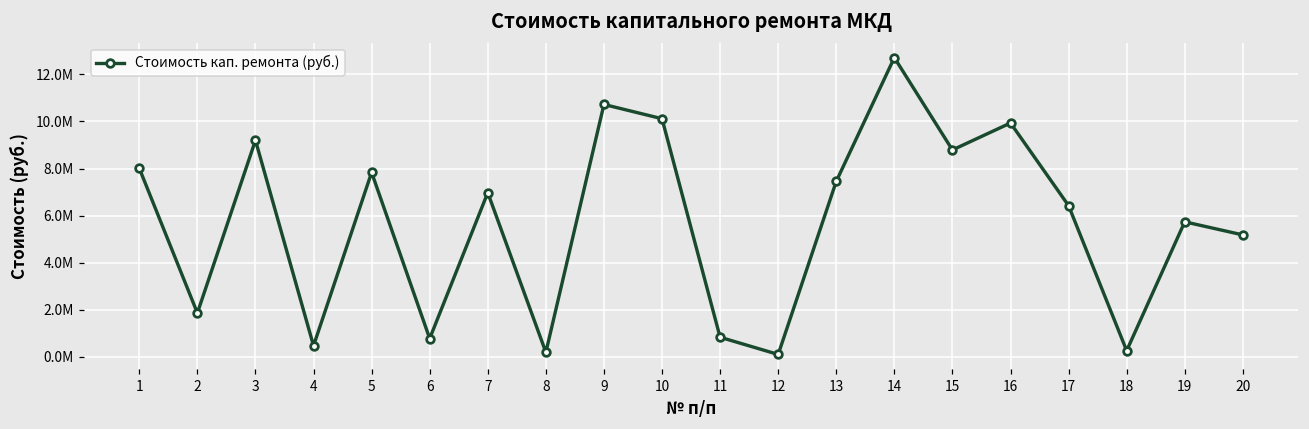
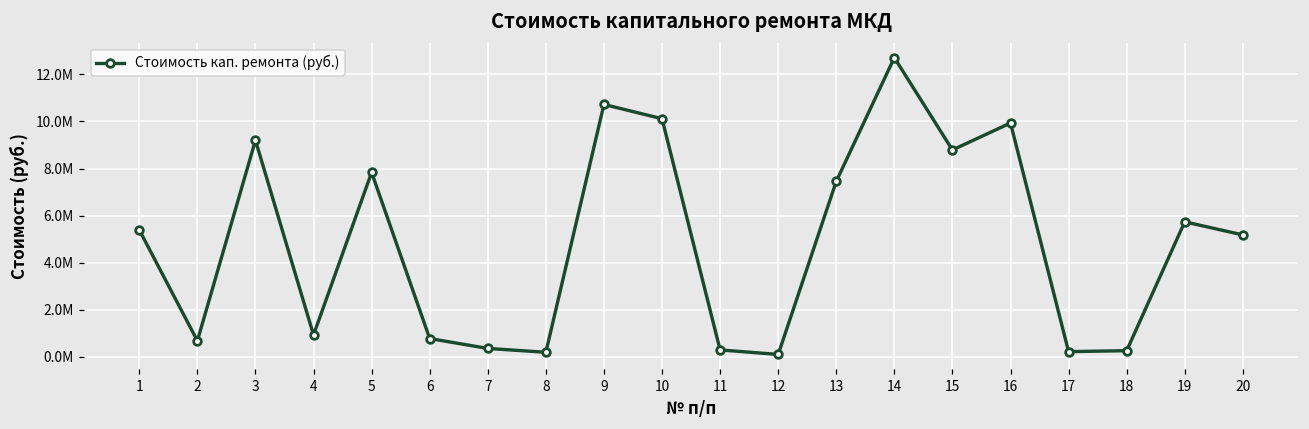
  {
-   "1": 8000000,
-   "2": 1900000,
+   "1": 5400000,
+   "2": 700000,
    "3": 9200000,
-   "4": 500000,
+   "4": 900000,
    "5": 7800000,
    "6": 800000,
-   "7": 7000000,
+   "7": 300000,
    "8": 200000,
    "9": 10700000,
    "10": 10100000,
-   "11": 800000,
+   "11": 300000,
    "12": 100000,
    "13": 7500000,
    "14": 12700000,
    "15": 8800000,
    "16": 9900000,
-   "17": 6400000,
+   "17": 200000,
    "18": 300000,
    "19": 5700000,
    "20": 5200000
  }
